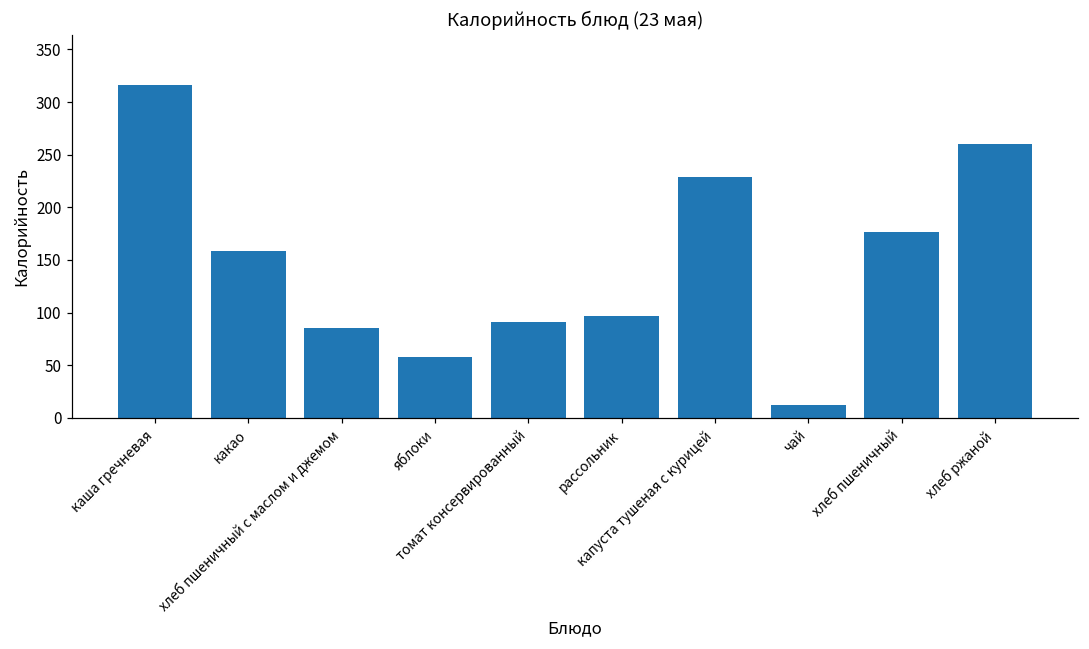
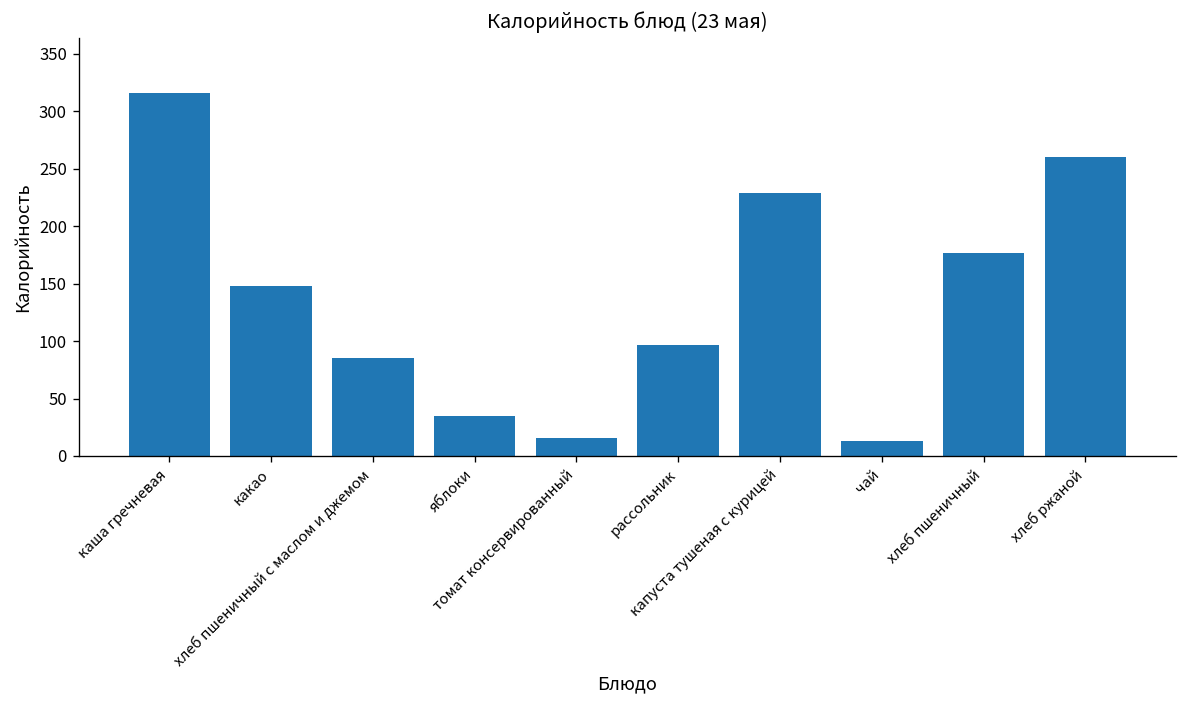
  {
    "каша гречневая": 320,
-   "какао": 160,
+   "какао": 150,
    "хлеб пшеничный с маслом и джемом": 90,
-   "яблоки": 60,
-   "томат консервированный": 90,
+   "яблоки": 40,
+   "томат консервированный": 20,
    "рассольник": 100,
    "капуста тушеная с курицей": 230,
    "чай": 10,
    "хлеб пшеничный": 180,
    "хлеб ржаной": 260
  }
